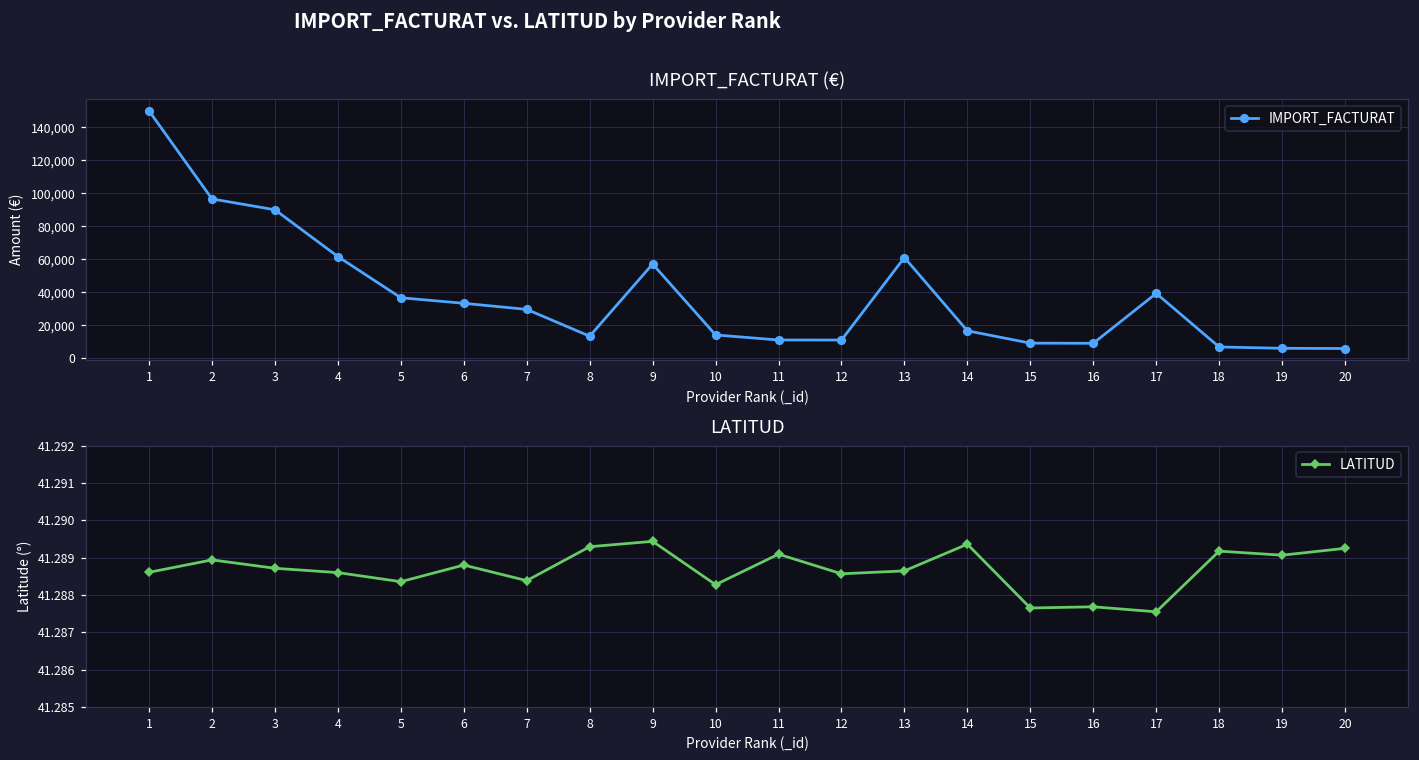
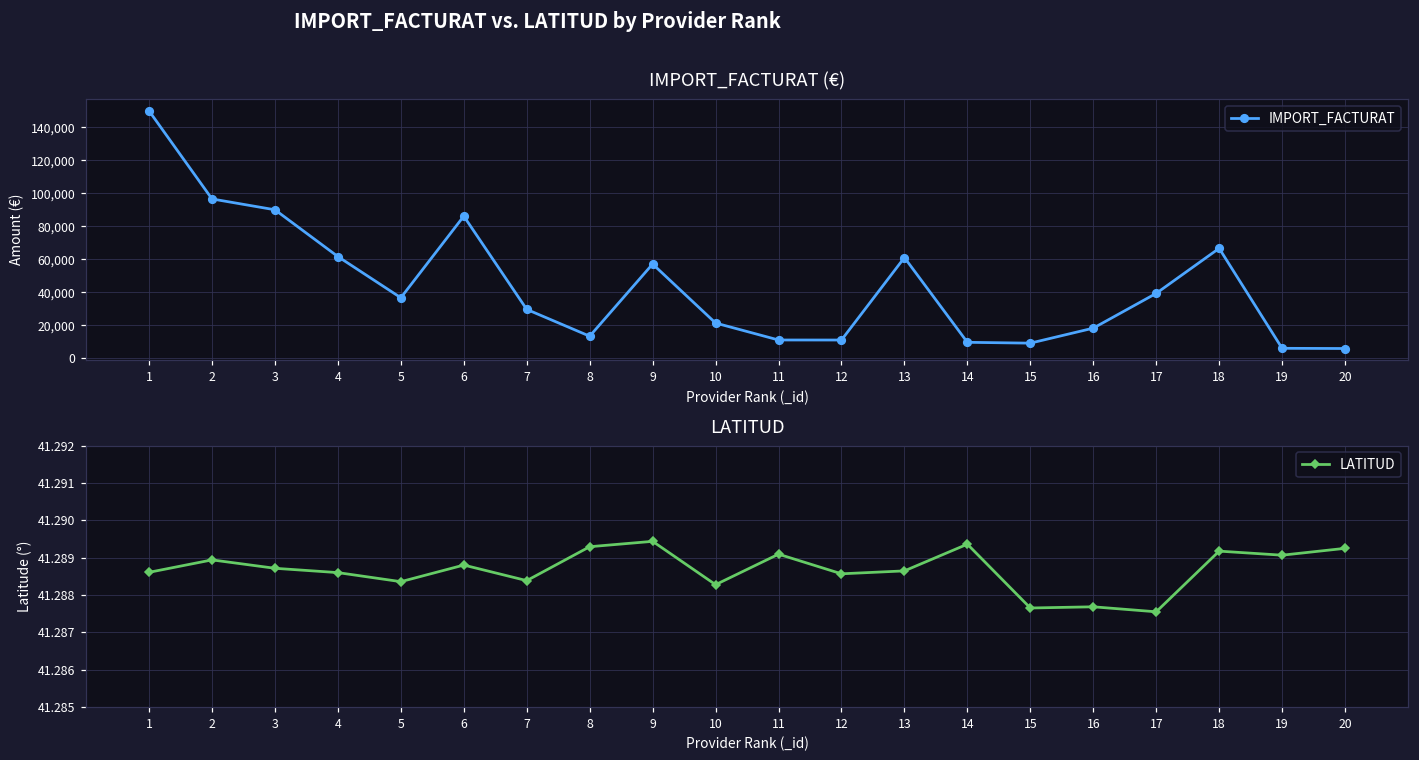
  {
    "IMPORT_FACTURAT (€)": {
      "1": "150,000",
      "2": "97,000",
      "3": "90,000",
      "4": "62,000",
      "5": "37,000",
-     "6": "33,000",
+     "6": "86,000",
      "7": "30,000",
      "8": "13,000",
      "9": "57,000",
-     "10": "14,000",
+     "10": "21,000",
      "11": "11,000",
      "12": "11,000",
      "13": "61,000",
-     "14": "17,000",
+     "14": "10,000",
      "15": "9,000",
-     "16": "9,000",
+     "16": "18,000",
      "17": "39,000",
-     "18": "7,000",
+     "18": "67,000",
      "19": "6,000",
      "20": "6,000"
    },
    "LATITUD": {
      "1": "41.2886",
      "2": "41.2889",
      "3": "41.2887",
      "4": "41.2886",
      "5": "41.2884",
      "6": "41.2888",
      "7": "41.2884",
      "8": "41.2893",
      "9": "41.2894",
      "10": "41.2883",
      "11": "41.2891",
      "12": "41.2886",
      "13": "41.2886",
      "14": "41.2894",
      "15": "41.2876",
      "16": "41.2877",
      "17": "41.2875",
      "18": "41.2892",
      "19": "41.2891",
      "20": "41.2892"
    }
  }
